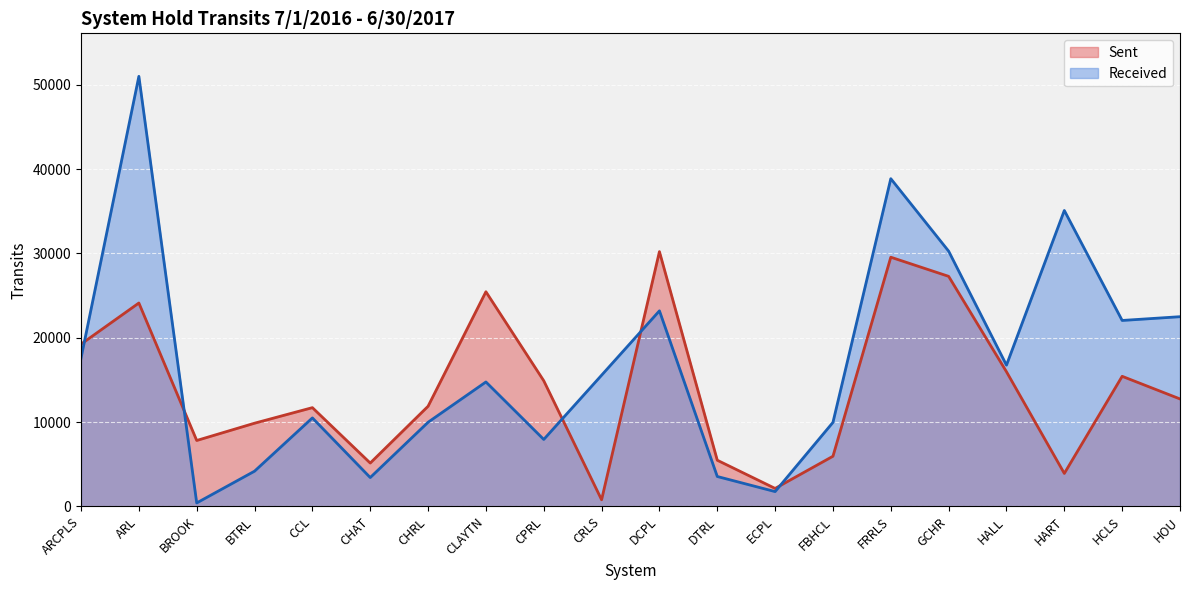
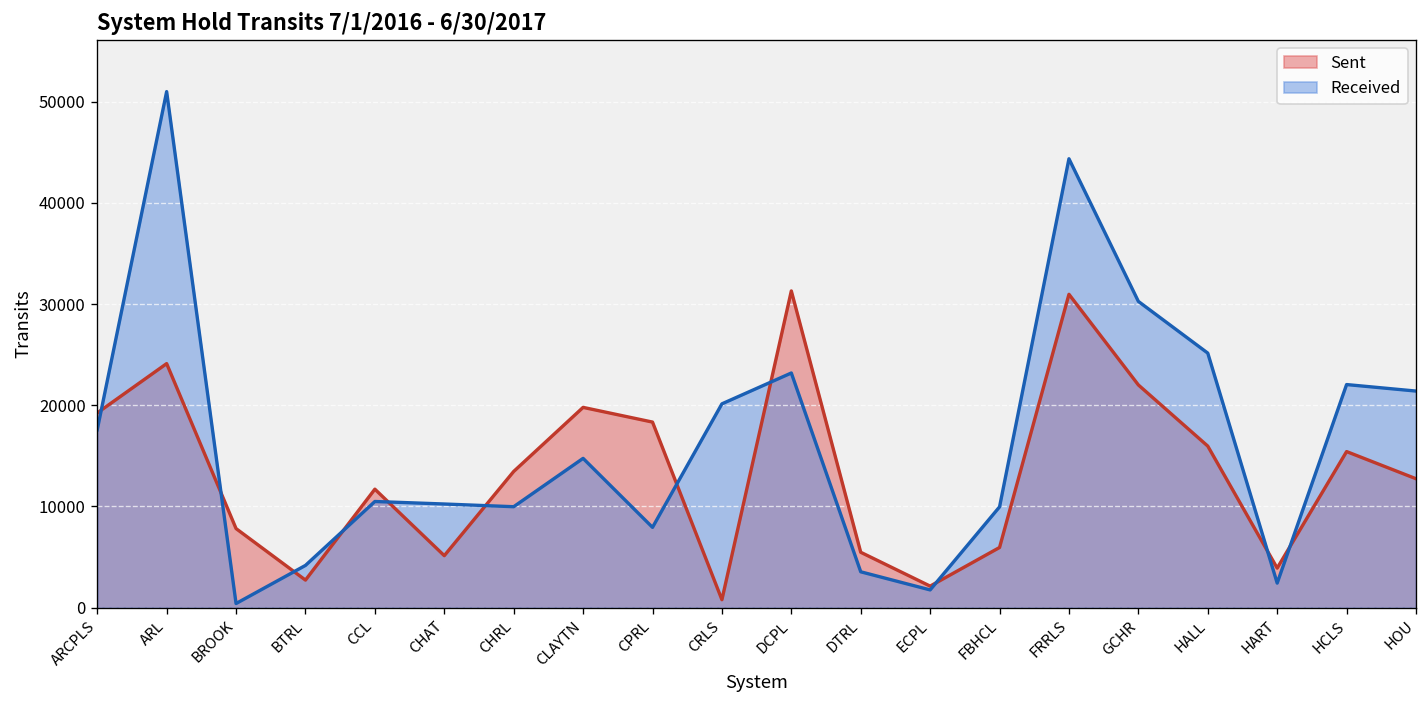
  {
    "Sent": {
      "ARCPLS": 19000,
      "ARL": 24000,
      "BROOK": 8000,
-     "BTRL": 10000,
+     "BTRL": 3000,
      "CCL": 12000,
      "CHAT": 5000,
-     "CHRL": 12000,
-     "CLAYTN": 25000,
-     "CPRL": 15000,
+     "CHRL": 13000,
+     "CLAYTN": 20000,
+     "CPRL": 18000,
      "CRLS": 1000,
-     "DCPL": 30000,
+     "DCPL": 31000,
      "DTRL": 5000,
      "ECPL": 2000,
      "FBHCL": 6000,
-     "FRRLS": 30000,
-     "GCHR": 27000,
+     "FRRLS": 31000,
+     "GCHR": 22000,
      "HALL": 16000,
      "HART": 4000,
      "HCLS": 15000,
      "HOU": 13000
    },
    "Received": {
      "ARCPLS": 18000,
      "ARL": 51000,
      "BROOK": 0,
      "BTRL": 4000,
      "CCL": 10000,
-     "CHAT": 3000,
+     "CHAT": 10000,
      "CHRL": 10000,
      "CLAYTN": 15000,
      "CPRL": 8000,
-     "CRLS": 16000,
+     "CRLS": 20000,
      "DCPL": 23000,
      "DTRL": 4000,
      "ECPL": 2000,
      "FBHCL": 10000,
-     "FRRLS": 39000,
+     "FRRLS": 44000,
      "GCHR": 30000,
-     "HALL": 17000,
-     "HART": 35000,
+     "HALL": 25000,
+     "HART": 2000,
      "HCLS": 22000,
-     "HOU": 22000
+     "HOU": 21000
    }
  }
